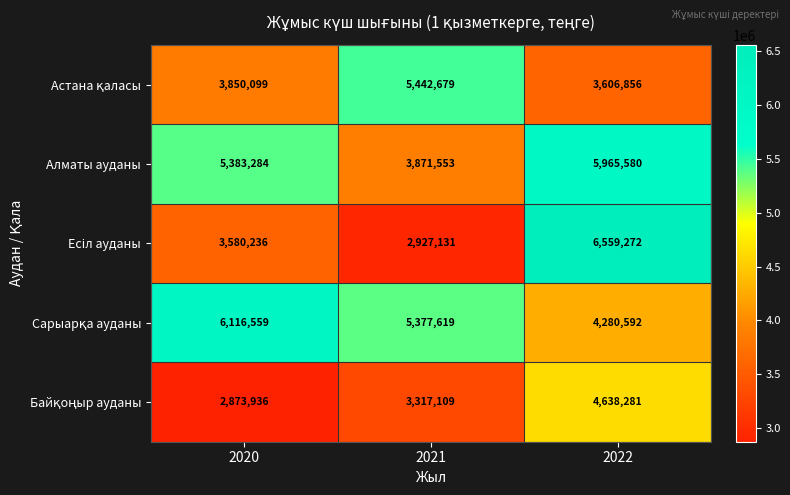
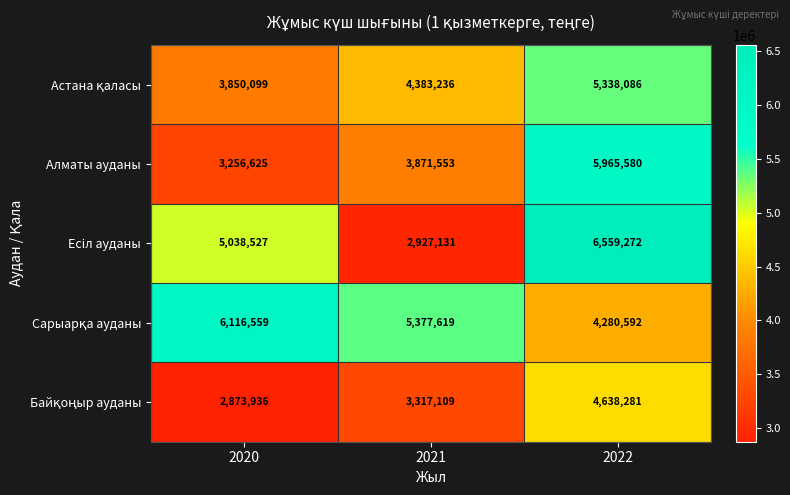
  {
    "Астана қаласы": {
      "2020": "3,850,099",
-     "2021": "5,442,679",
-     "2022": "3,606,856"
+     "2021": "4,383,236",
+     "2022": "5,338,086"
    },
    "Алматы ауданы": {
-     "2020": "5,383,284",
+     "2020": "3,256,625",
      "2021": "3,871,553",
      "2022": "5,965,580"
    },
    "Есіл ауданы": {
-     "2020": "3,580,236",
+     "2020": "5,038,527",
      "2021": "2,927,131",
      "2022": "6,559,272"
    },
    "Сарыарқа ауданы": {
      "2020": "6,116,559",
      "2021": "5,377,619",
      "2022": "4,280,592"
    },
    "Байқоңыр ауданы": {
      "2020": "2,873,936",
      "2021": "3,317,109",
      "2022": "4,638,281"
    }
  }
